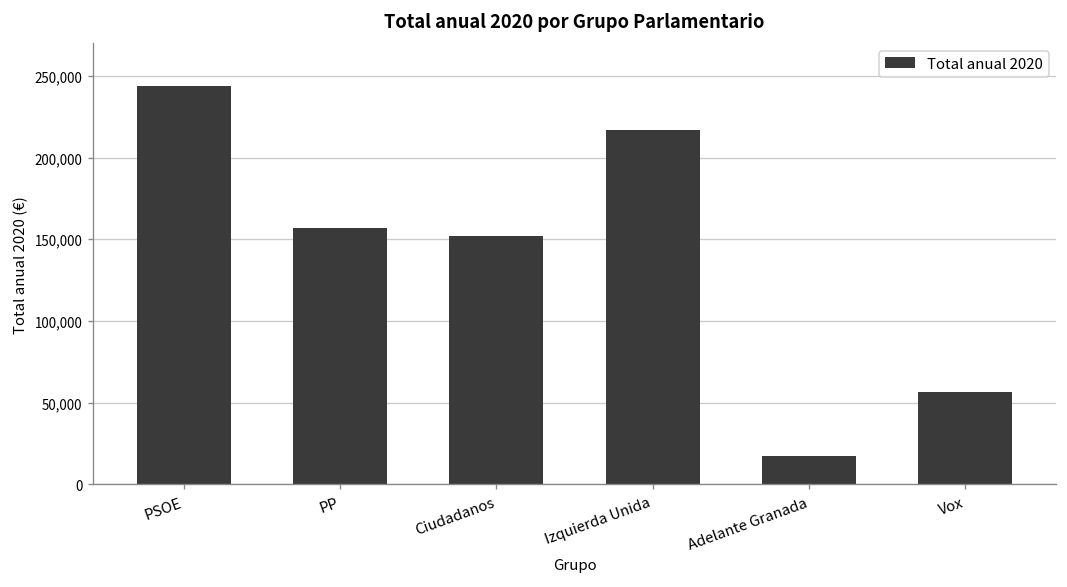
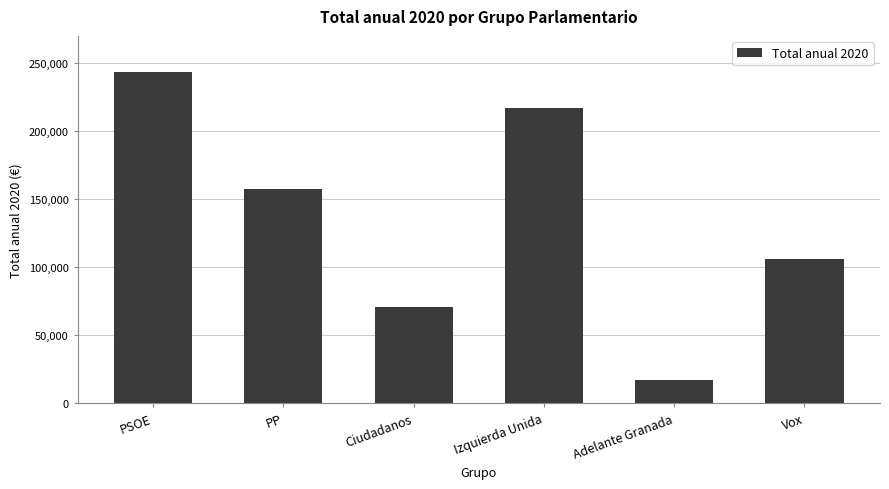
  {
    "PSOE": "244,000",
    "PP": "157,000",
-   "Ciudadanos": "152,000",
+   "Ciudadanos": "71,000",
    "Izquierda Unida": "217,000",
    "Adelante Granada": "17,000",
-   "Vox": "56,000"
+   "Vox": "106,000"
  }
